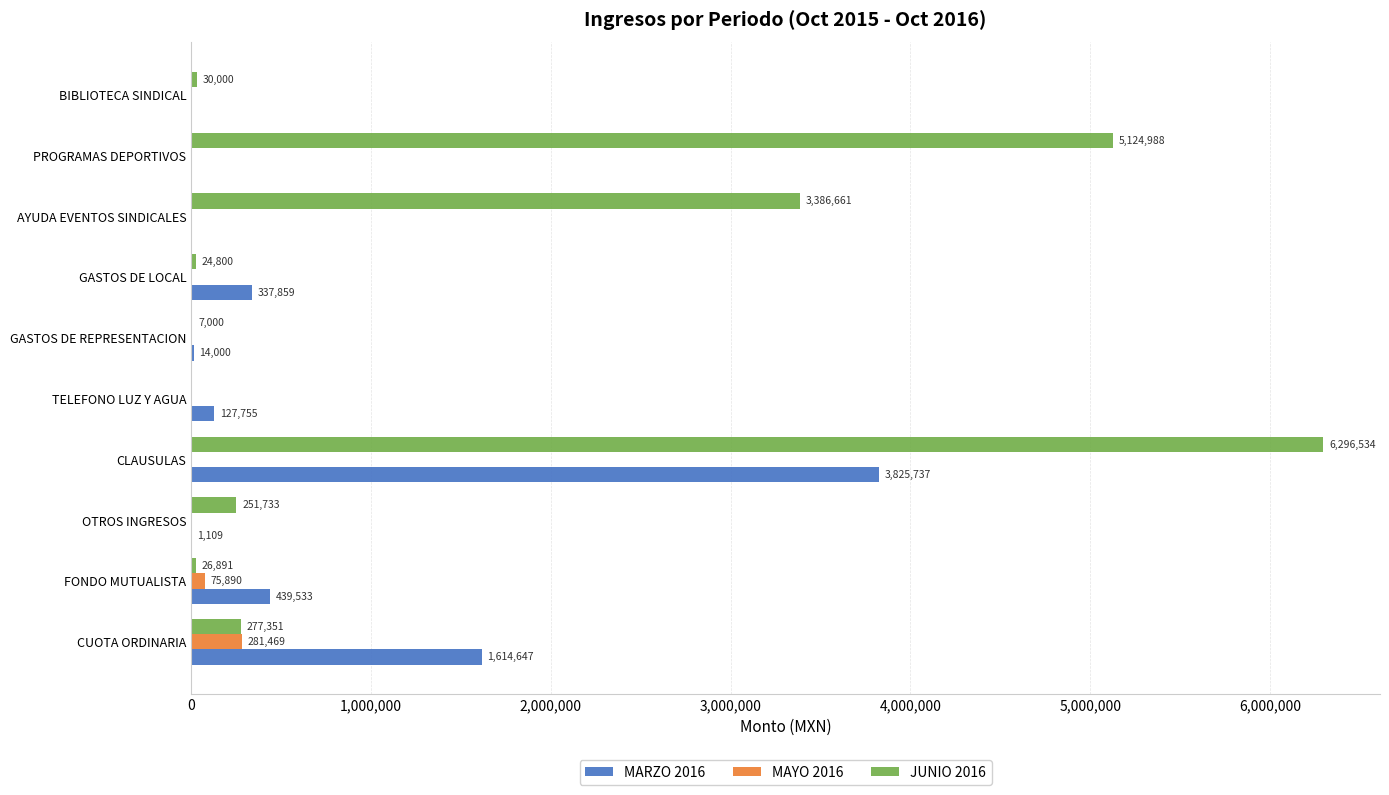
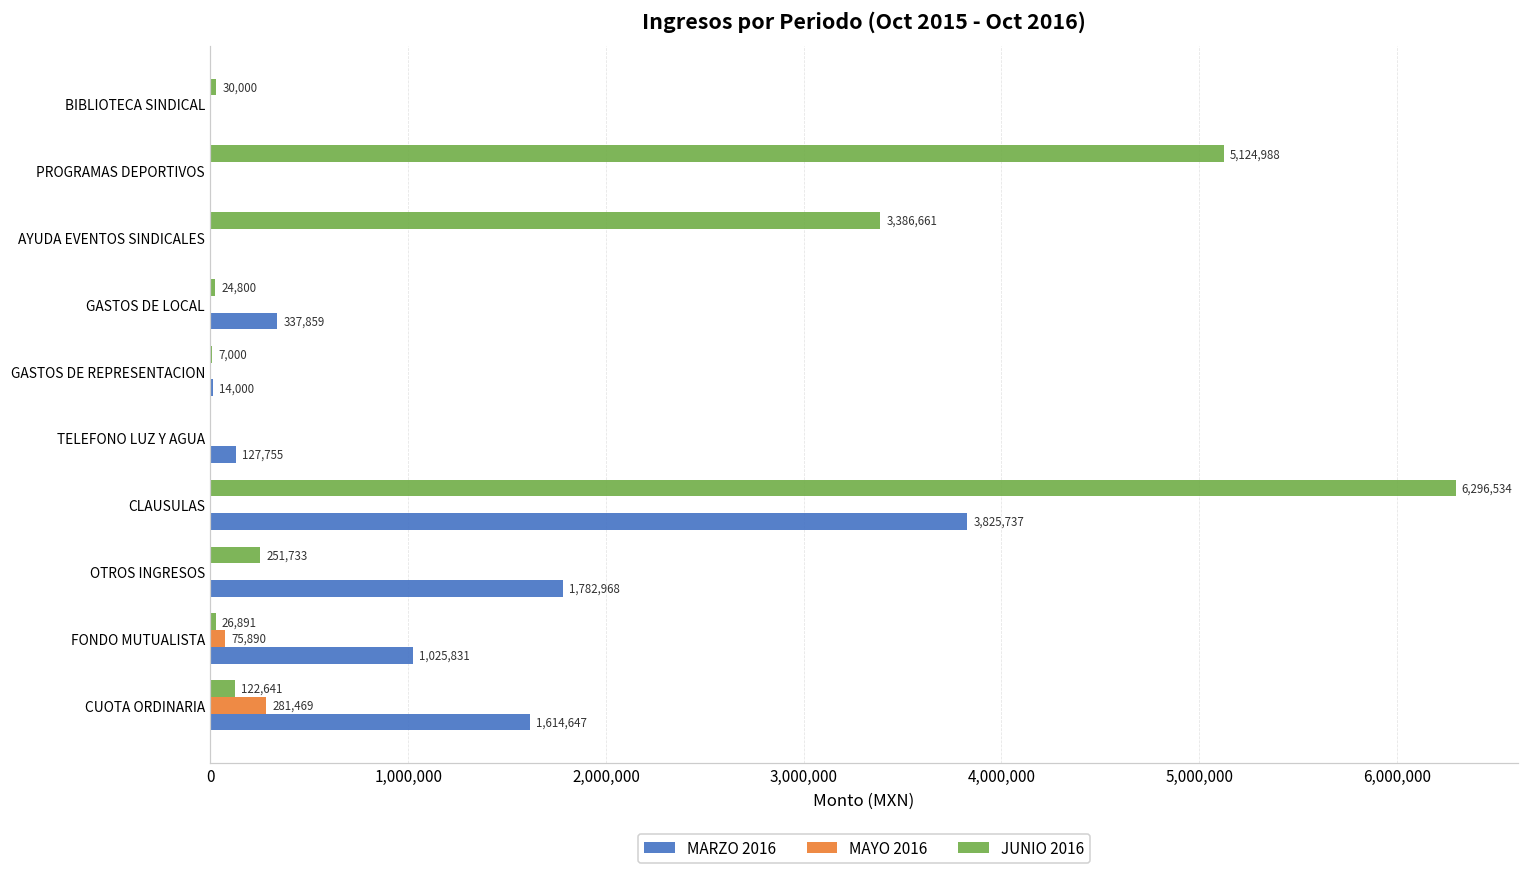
  {
    "MARZO 2016": {
      "GASTOS DE LOCAL": "337,859",
      "GASTOS DE REPRESENTACION": "14,000",
      "TELEFONO LUZ Y AGUA": "127,755",
      "CLAUSULAS": "3,825,737",
-     "OTROS INGRESOS": "1,109",
-     "FONDO MUTUALISTA": "439,533",
+     "OTROS INGRESOS": "1,782,968",
+     "FONDO MUTUALISTA": "1,025,831",
      "CUOTA ORDINARIA": "1,614,647"
    },
    "MAYO 2016": {
      "FONDO MUTUALISTA": "75,890",
      "CUOTA ORDINARIA": "281,469"
    },
    "JUNIO 2016": {
      "BIBLIOTECA SINDICAL": "30,000",
      "PROGRAMAS DEPORTIVOS": "5,124,988",
      "AYUDA EVENTOS SINDICALES": "3,386,661",
      "GASTOS DE LOCAL": "24,800",
      "GASTOS DE REPRESENTACION": "7,000",
      "CLAUSULAS": "6,296,534",
      "OTROS INGRESOS": "251,733",
      "FONDO MUTUALISTA": "26,891",
-     "CUOTA ORDINARIA": "277,351"
+     "CUOTA ORDINARIA": "122,641"
    }
  }
